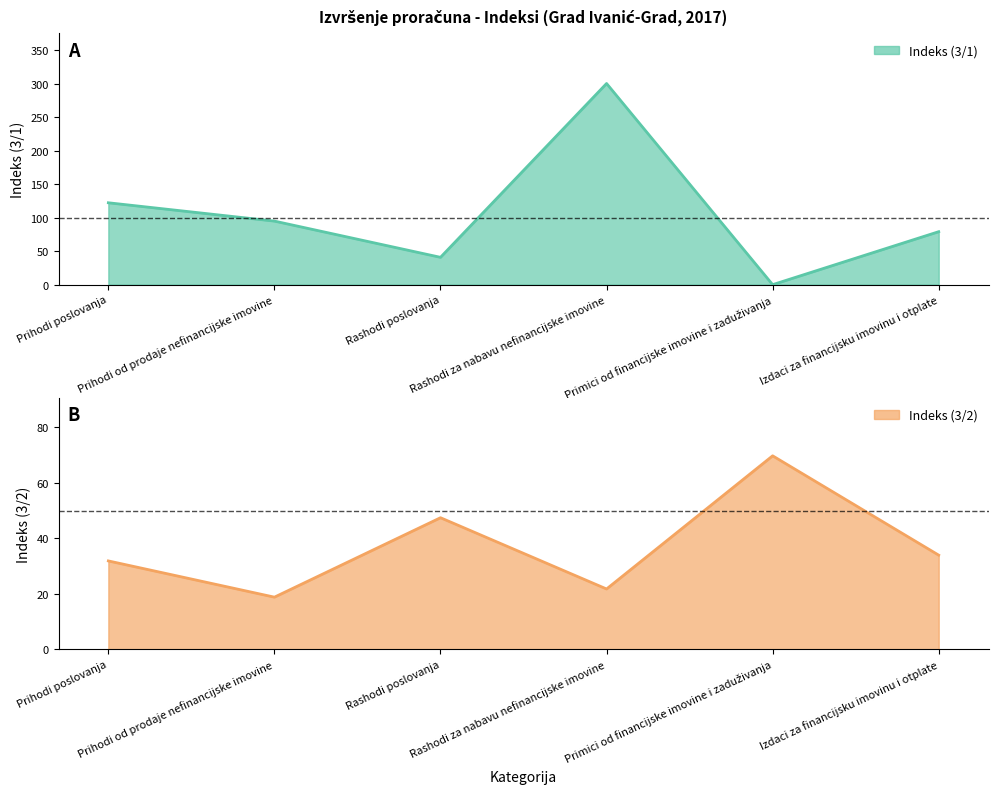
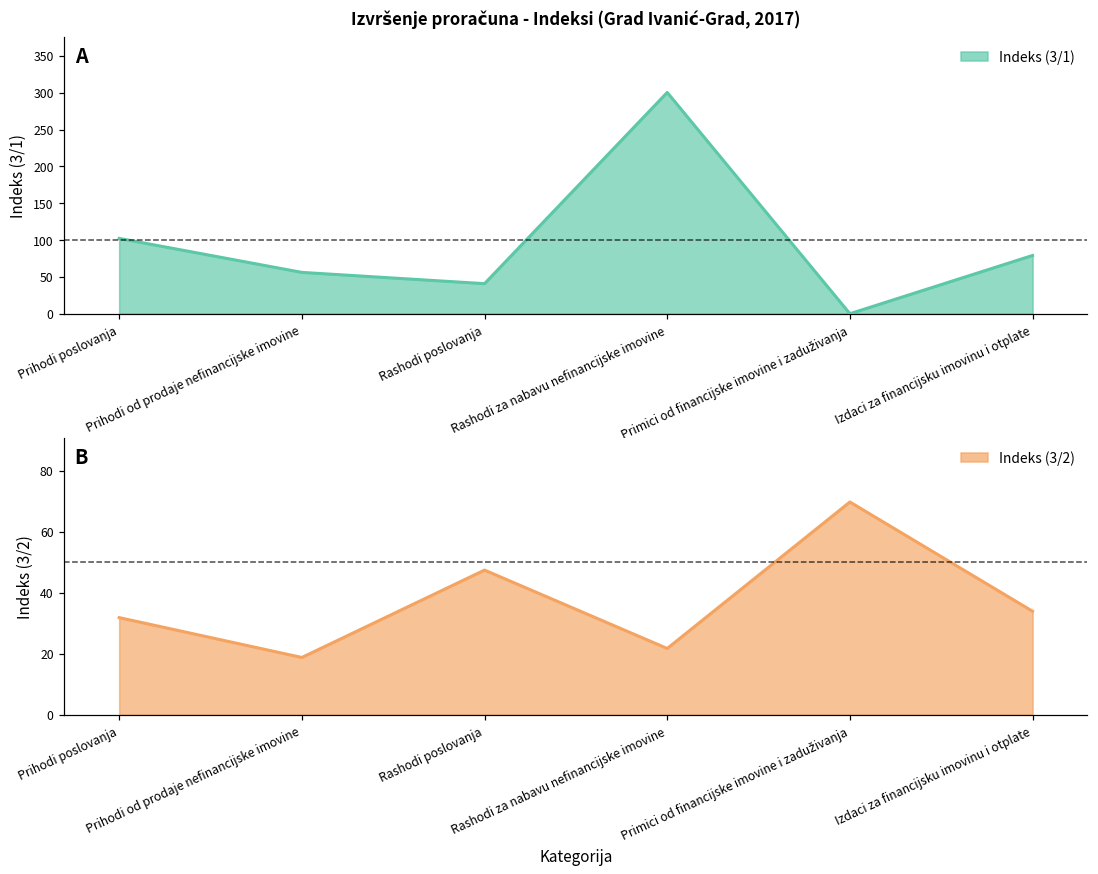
  {
    "Izvršenje proračuna - Indeksi (Grad Ivanić-Grad, 2017)": {
-     "Prihodi poslovanja": 120,
-     "Prihodi od prodaje nefinancijske imovine": 90,
+     "Prihodi poslovanja": 100,
+     "Prihodi od prodaje nefinancijske imovine": 60,
      "Rashodi poslovanja": 40,
      "Rashodi za nabavu nefinancijske imovine": 300,
      "Primici od financijske imovine i zaduživanja": 0,
      "Izdaci za financijsku imovinu i otplate": 80
    }
  }
